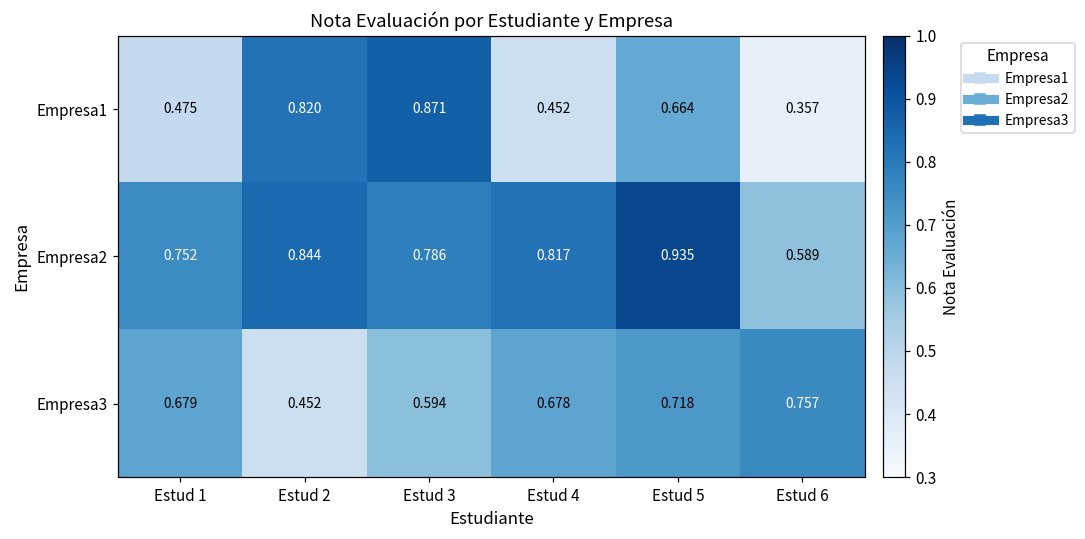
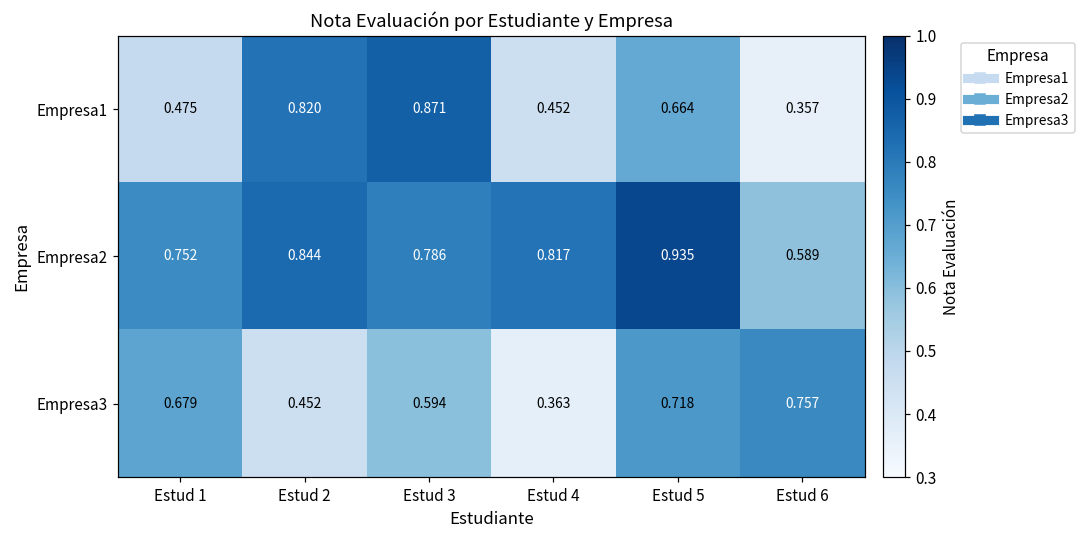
  {
    "Empresa1": {
      "Estud 1": 0.475,
      "Estud 2": 0.820,
      "Estud 3": 0.871,
      "Estud 4": 0.452,
      "Estud 5": 0.664,
      "Estud 6": 0.357
    },
    "Empresa2": {
      "Estud 1": 0.752,
      "Estud 2": 0.844,
      "Estud 3": 0.786,
      "Estud 4": 0.817,
      "Estud 5": 0.935,
      "Estud 6": 0.589
    },
    "Empresa3": {
      "Estud 1": 0.679,
      "Estud 2": 0.452,
      "Estud 3": 0.594,
-     "Estud 4": 0.678,
+     "Estud 4": 0.363,
      "Estud 5": 0.718,
      "Estud 6": 0.757
    }
  }
